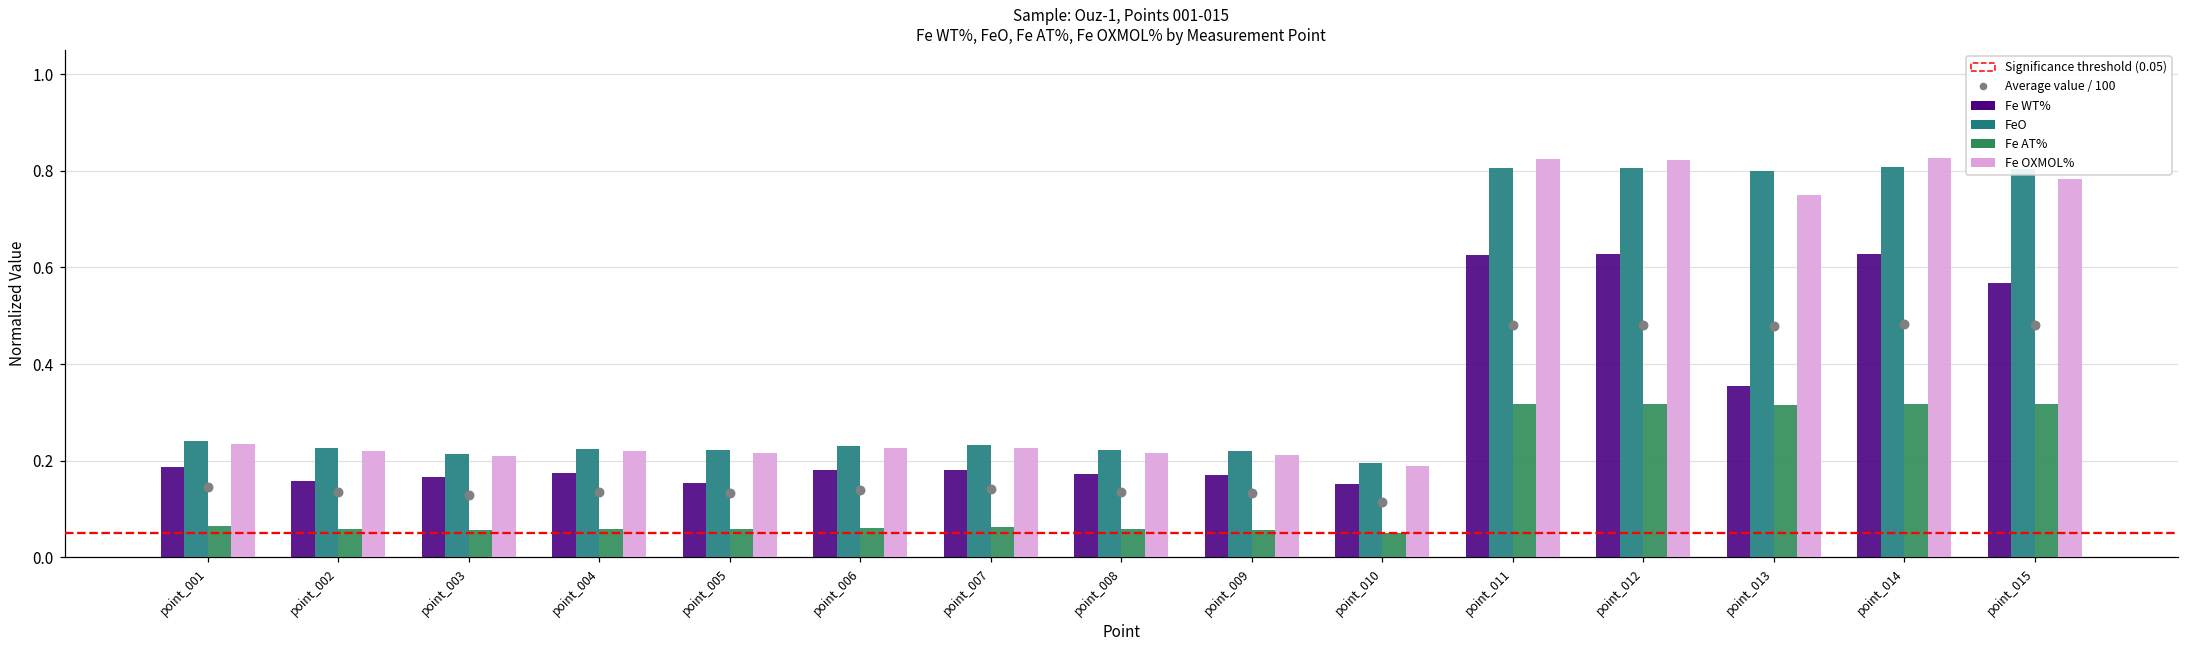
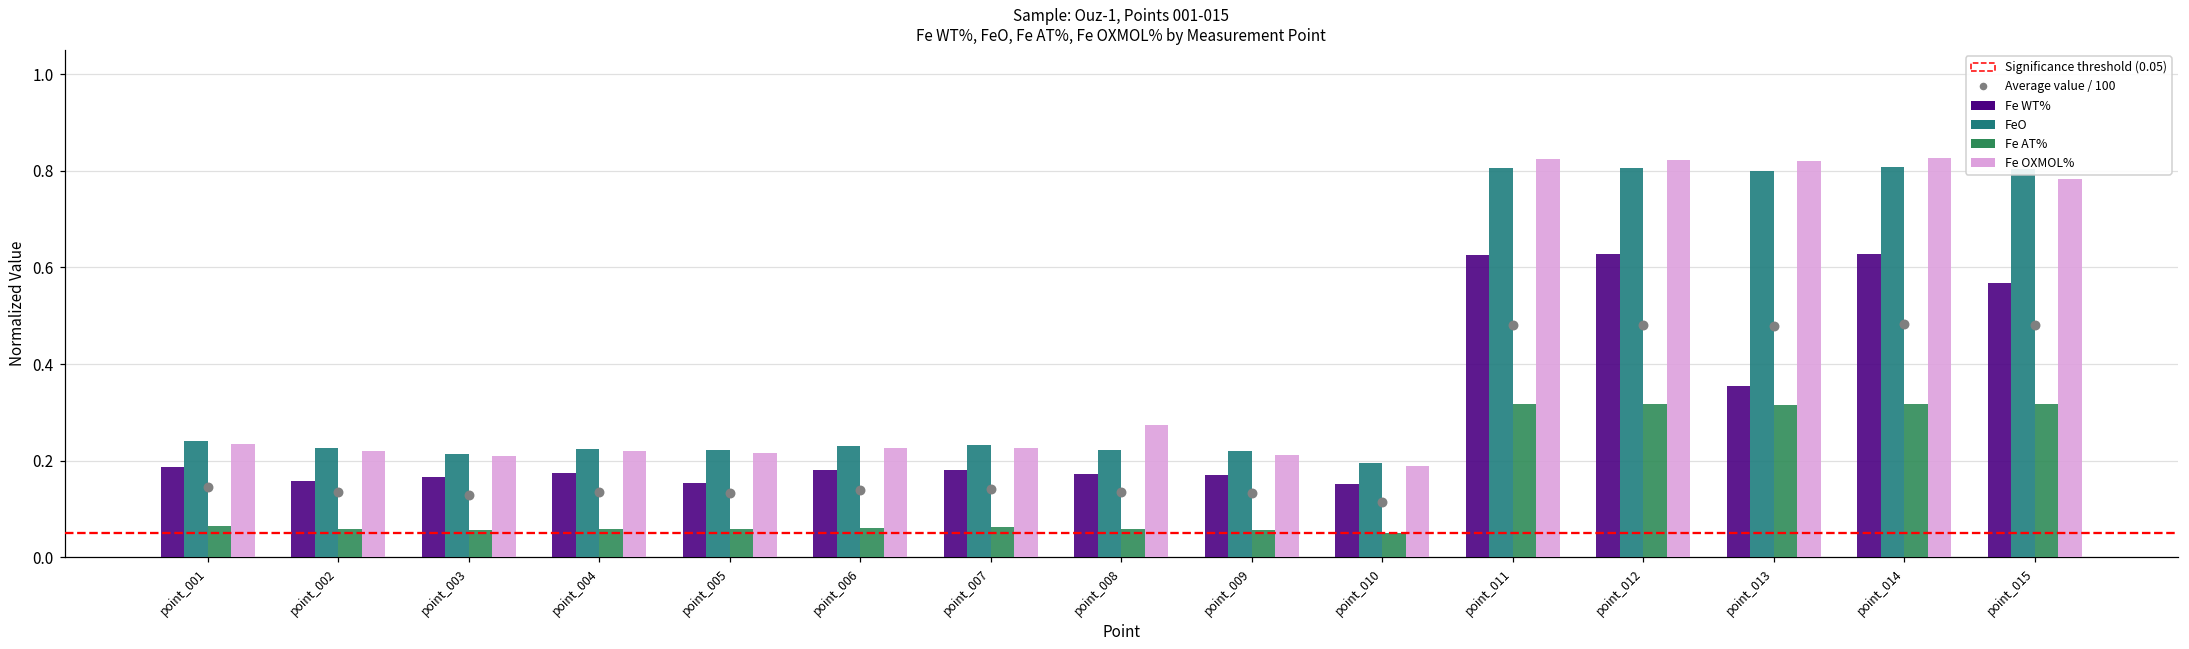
  {
    "Fe WT%": {
      "point_001": 0.19,
      "point_002": 0.16,
      "point_003": 0.17,
      "point_004": 0.17,
      "point_005": 0.15,
      "point_006": 0.18,
      "point_007": 0.18,
      "point_008": 0.17,
      "point_009": 0.17,
      "point_010": 0.15,
      "point_011": 0.63,
      "point_012": 0.63,
      "point_013": 0.35,
      "point_014": 0.63,
      "point_015": 0.57
    },
    "Fe OXMOL%": {
      "point_001": 0.23,
      "point_002": 0.22,
      "point_003": 0.21,
      "point_004": 0.22,
      "point_005": 0.22,
      "point_006": 0.23,
      "point_007": 0.23,
-     "point_008": 0.22,
+     "point_008": 0.27,
      "point_009": 0.21,
      "point_010": 0.19,
      "point_011": 0.82,
      "point_012": 0.82,
-     "point_013": 0.75,
+     "point_013": 0.82,
      "point_014": 0.83,
      "point_015": 0.78
    }
  }
